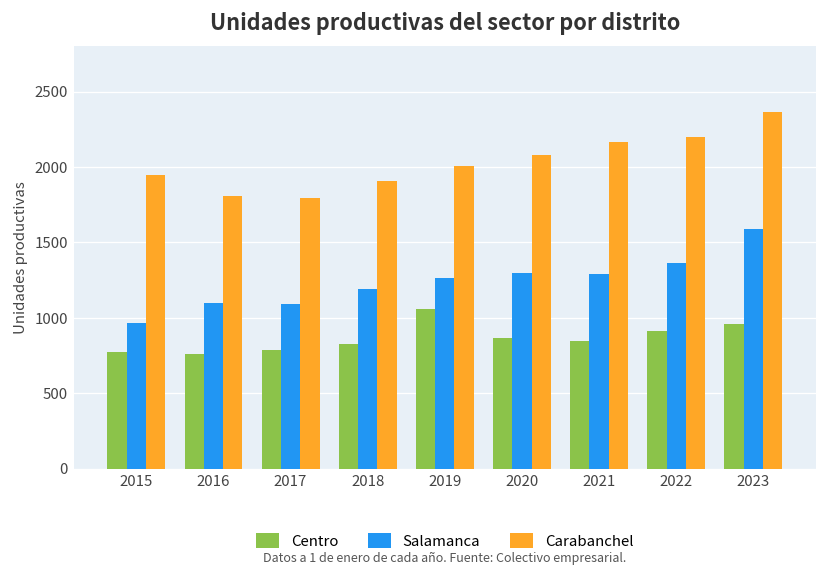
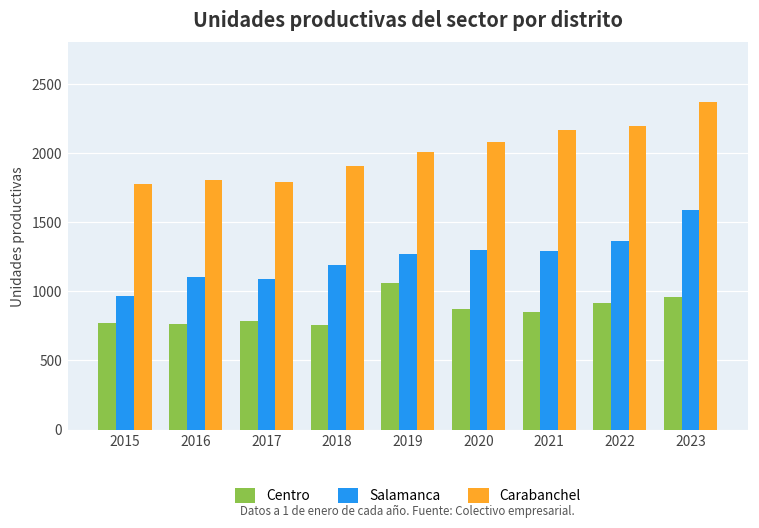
  {
    "Centro": {
      "2015": 770,
      "2016": 760,
      "2017": 790,
-     "2018": 830,
+     "2018": 760,
      "2019": 1060,
      "2020": 870,
      "2021": 850,
      "2022": 920,
      "2023": 960
    },
    "Salamanca": {
      "2015": 970,
      "2016": 1100,
      "2017": 1090,
      "2018": 1190,
      "2019": 1270,
      "2020": 1300,
      "2021": 1290,
      "2022": 1370,
      "2023": 1590
    },
    "Carabanchel": {
-     "2015": 1950,
+     "2015": 1780,
      "2016": 1810,
      "2017": 1790,
      "2018": 1910,
      "2019": 2010,
      "2020": 2080,
      "2021": 2160,
      "2022": 2200,
      "2023": 2370
    }
  }
